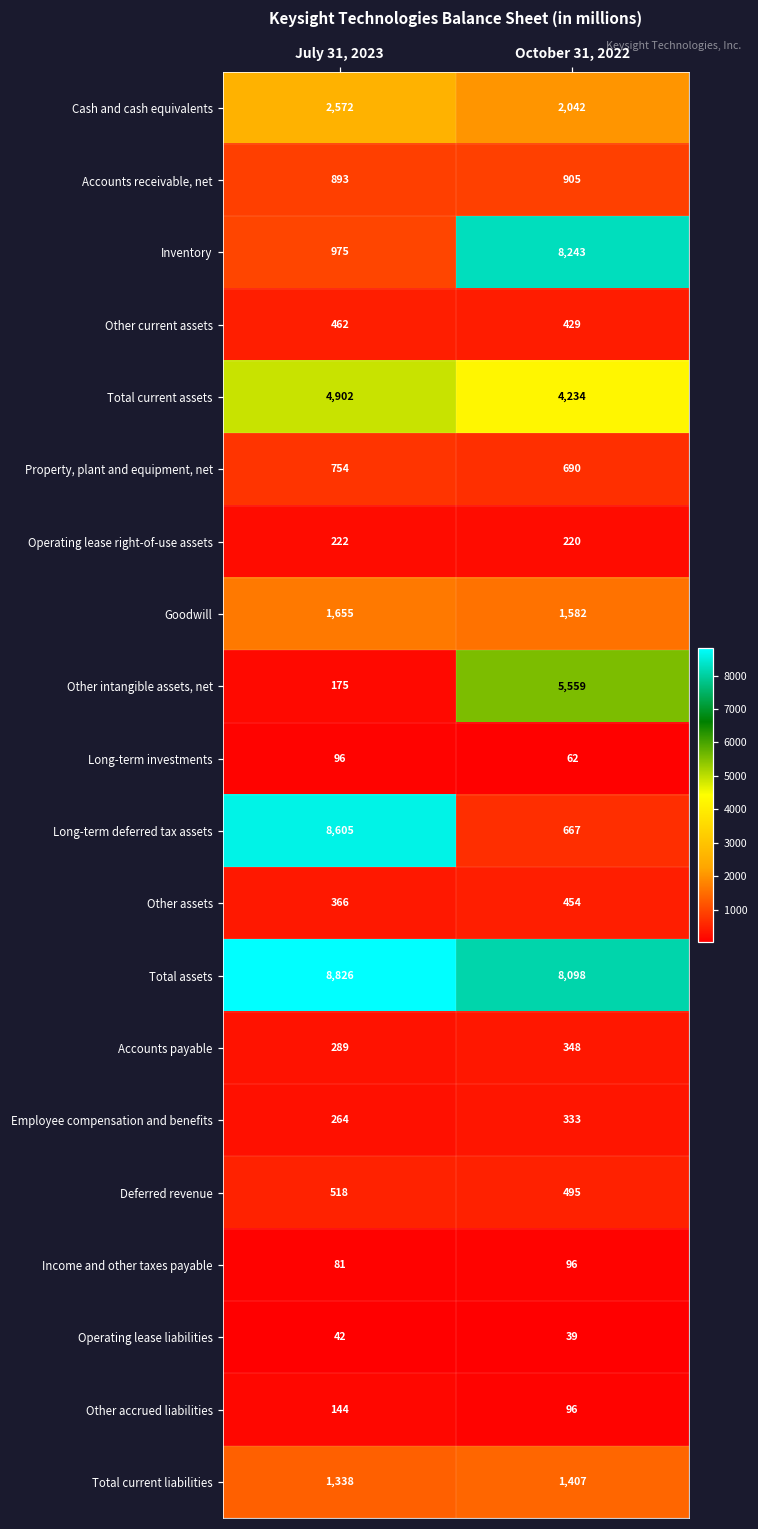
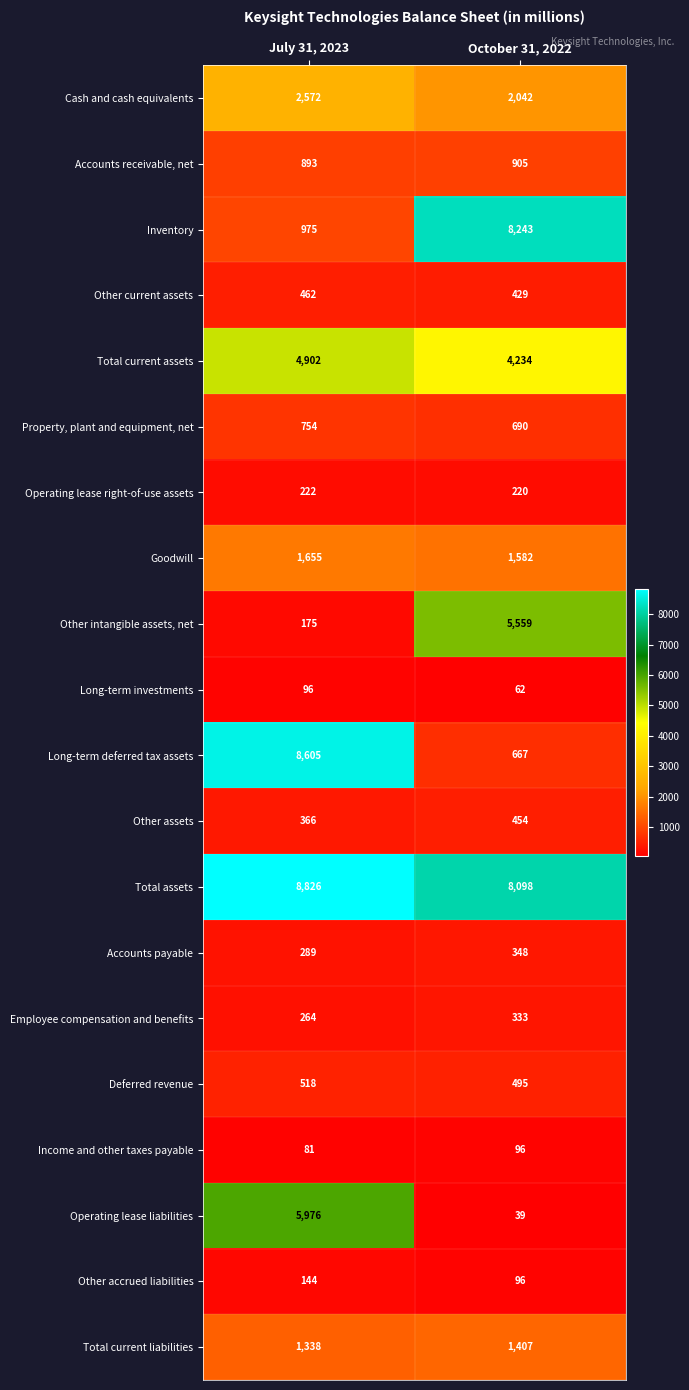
  {
    "Cash and cash equivalents": {
      "July 31, 2023": "2,572",
      "October 31, 2022": "2,042"
    },
    "Accounts receivable, net": {
      "July 31, 2023": "893",
      "October 31, 2022": "905"
    },
    "Inventory": {
      "July 31, 2023": "975",
      "October 31, 2022": "8,243"
    },
    "Other current assets": {
      "July 31, 2023": "462",
      "October 31, 2022": "429"
    },
    "Total current assets": {
      "July 31, 2023": "4,902",
      "October 31, 2022": "4,234"
    },
    "Property, plant and equipment, net": {
      "July 31, 2023": "754",
      "October 31, 2022": "690"
    },
    "Operating lease right-of-use assets": {
      "July 31, 2023": "222",
      "October 31, 2022": "220"
    },
    "Goodwill": {
      "July 31, 2023": "1,655",
      "October 31, 2022": "1,582"
    },
    "Other intangible assets, net": {
      "July 31, 2023": "175",
      "October 31, 2022": "5,559"
    },
    "Long-term investments": {
      "July 31, 2023": "96",
      "October 31, 2022": "62"
    },
    "Long-term deferred tax assets": {
      "July 31, 2023": "8,605",
      "October 31, 2022": "667"
    },
    "Other assets": {
      "July 31, 2023": "366",
      "October 31, 2022": "454"
    },
    "Total assets": {
      "July 31, 2023": "8,826",
      "October 31, 2022": "8,098"
    },
    "Accounts payable": {
      "July 31, 2023": "289",
      "October 31, 2022": "348"
    },
    "Employee compensation and benefits": {
      "July 31, 2023": "264",
      "October 31, 2022": "333"
    },
    "Deferred revenue": {
      "July 31, 2023": "518",
      "October 31, 2022": "495"
    },
    "Income and other taxes payable": {
      "July 31, 2023": "81",
      "October 31, 2022": "96"
    },
    "Operating lease liabilities": {
-     "July 31, 2023": "42",
+     "July 31, 2023": "5,976",
      "October 31, 2022": "39"
    },
    "Other accrued liabilities": {
      "July 31, 2023": "144",
      "October 31, 2022": "96"
    },
    "Total current liabilities": {
      "July 31, 2023": "1,338",
      "October 31, 2022": "1,407"
    }
  }
